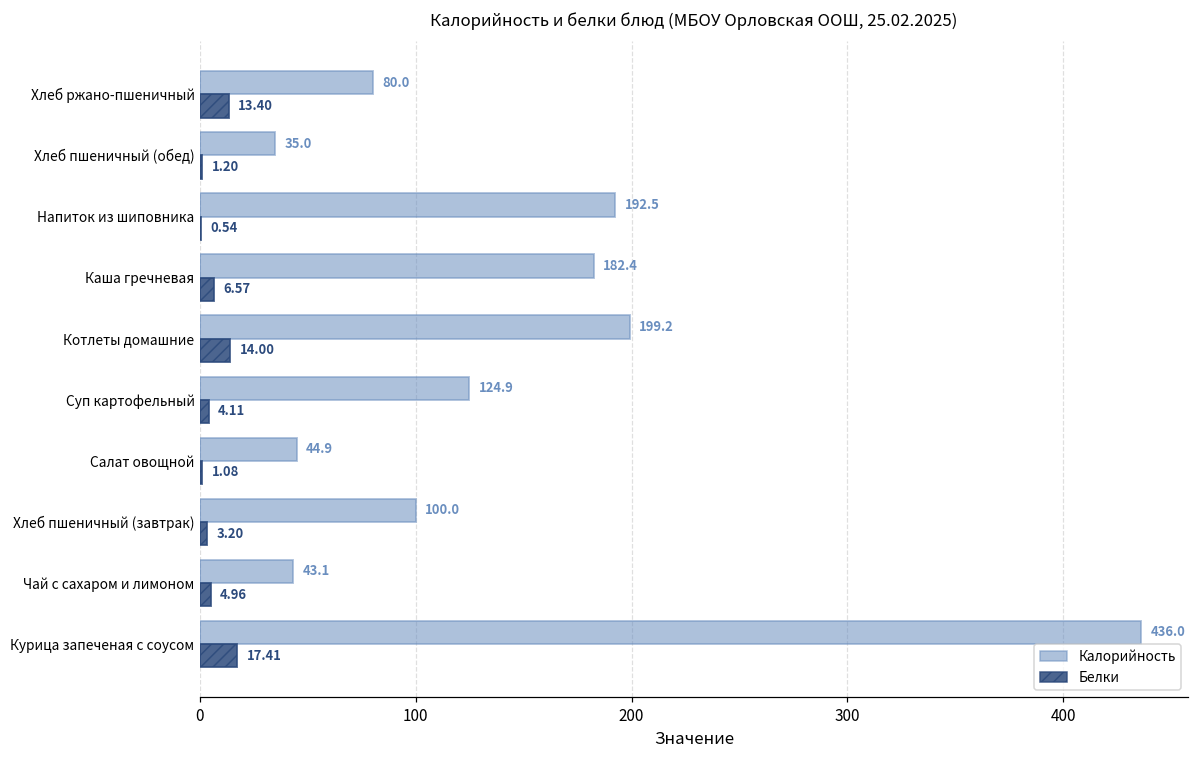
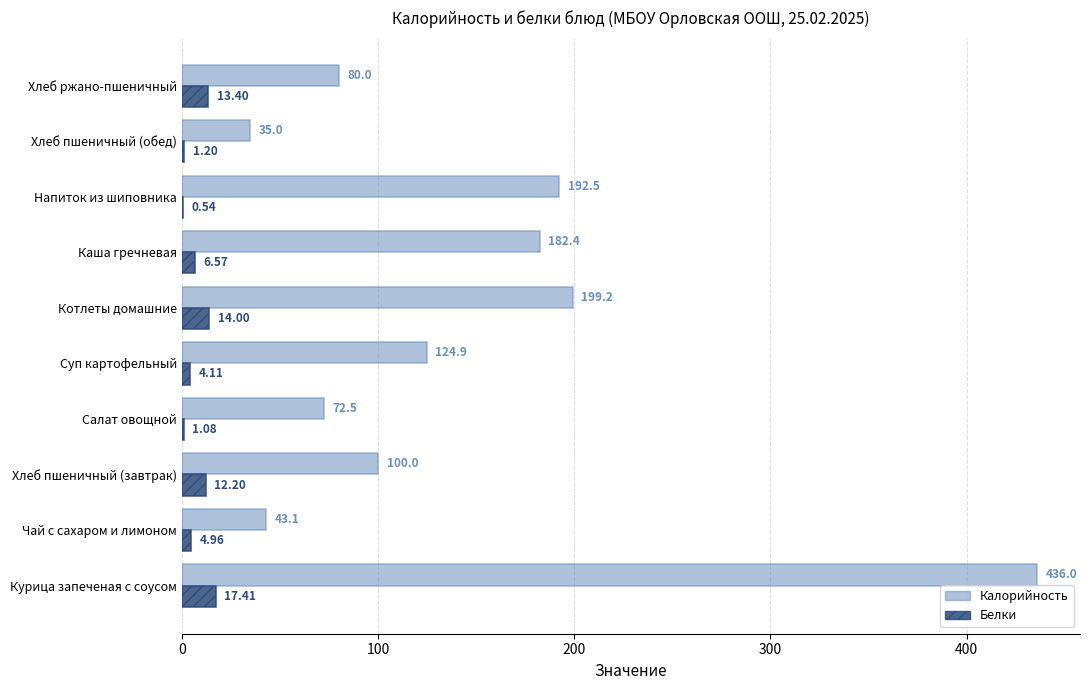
  {
    "Калорийность": {
      "Хлеб ржано-пшеничный": 80.0,
      "Хлеб пшеничный (обед)": 35.0,
      "Напиток из шиповника": 192.5,
      "Каша гречневая": 182.4,
      "Котлеты домашние": 199.2,
      "Суп картофельный": 124.9,
-     "Салат овощной": 44.9,
+     "Салат овощной": 72.5,
      "Хлеб пшеничный (завтрак)": 100.0,
      "Чай с сахаром и лимоном": 43.1,
      "Курица запеченая с соусом": 436.0
    },
    "Белки": {
      "Хлеб ржано-пшеничный": 13.40,
      "Хлеб пшеничный (обед)": 1.20,
      "Напиток из шиповника": 0.54,
      "Каша гречневая": 6.57,
      "Котлеты домашние": 14.00,
      "Суп картофельный": 4.11,
      "Салат овощной": 1.08,
-     "Хлеб пшеничный (завтрак)": 3.20,
+     "Хлеб пшеничный (завтрак)": 12.20,
      "Чай с сахаром и лимоном": 4.96,
      "Курица запеченая с соусом": 17.41
    }
  }
